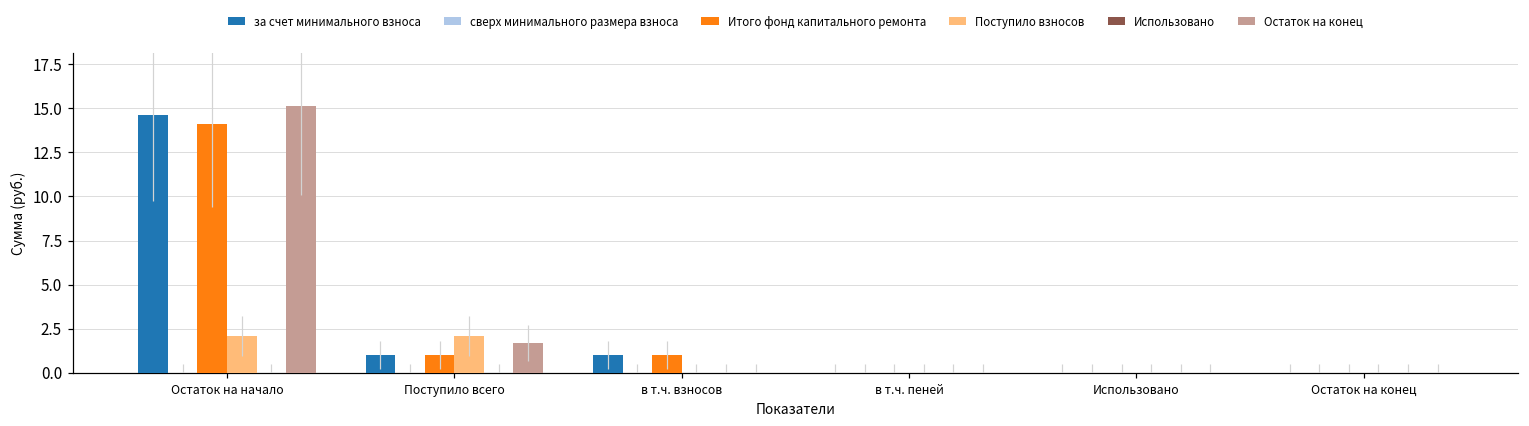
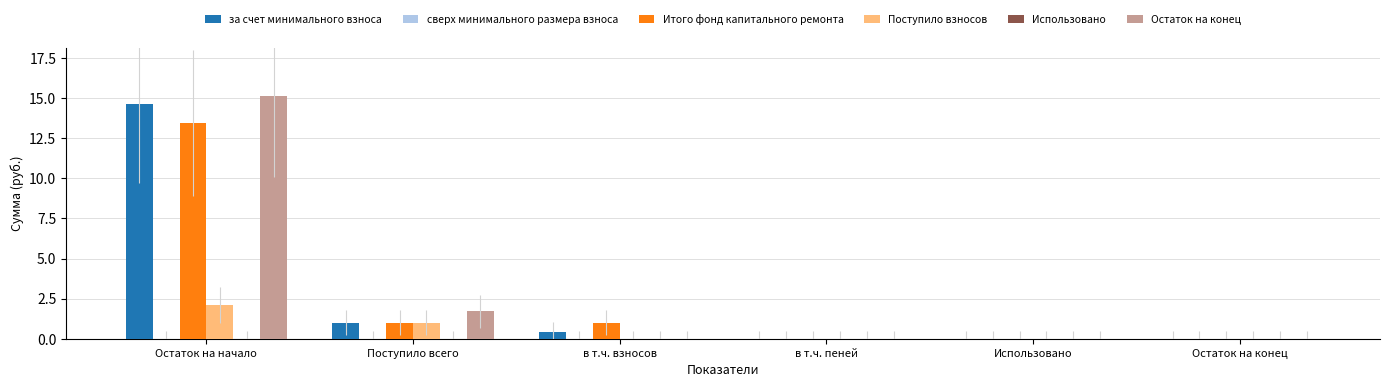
  {
    "за счет минимального взноса": {
      "Остаток на начало": 14.6,
      "Поступило всего": 1.0,
-     "в т.ч. взносов": 1.0,
+     "в т.ч. взносов": 0.4,
      "в т.ч. пеней": 0.0,
      "Использовано": 0.0,
      "Остаток на конец": 0.0
    },
    "сверх минимального размера взноса": {
      "Остаток на начало": 0.0,
      "Поступило всего": 0.0,
      "в т.ч. взносов": 0.0,
      "в т.ч. пеней": 0.0,
      "Использовано": 0.0,
      "Остаток на конец": 0.0
    },
    "Итого фонд капитального ремонта": {
-     "Остаток на начало": 14.1,
+     "Остаток на начало": 13.5,
      "Поступило всего": 1.0,
      "в т.ч. взносов": 1.0,
      "в т.ч. пеней": 0.0,
      "Использовано": 0.0,
      "Остаток на конец": 0.0
    },
    "Поступило взносов": {
      "Остаток на начало": 2.1,
-     "Поступило всего": 2.1,
+     "Поступило всего": 1.0,
      "в т.ч. взносов": 0.0,
      "в т.ч. пеней": 0.0,
      "Использовано": 0.0,
      "Остаток на конец": 0.0
    },
    "Использовано": {
      "Остаток на начало": 0.0,
      "Поступило всего": 0.0,
      "в т.ч. взносов": 0.0,
      "в т.ч. пеней": 0.0,
      "Использовано": 0.0,
      "Остаток на конец": 0.0
    },
    "Остаток на конец": {
      "Остаток на начало": 15.1,
      "Поступило всего": 1.7,
      "в т.ч. взносов": 0.0,
      "в т.ч. пеней": 0.0,
      "Использовано": 0.0,
      "Остаток на конец": 0.0
    }
  }
